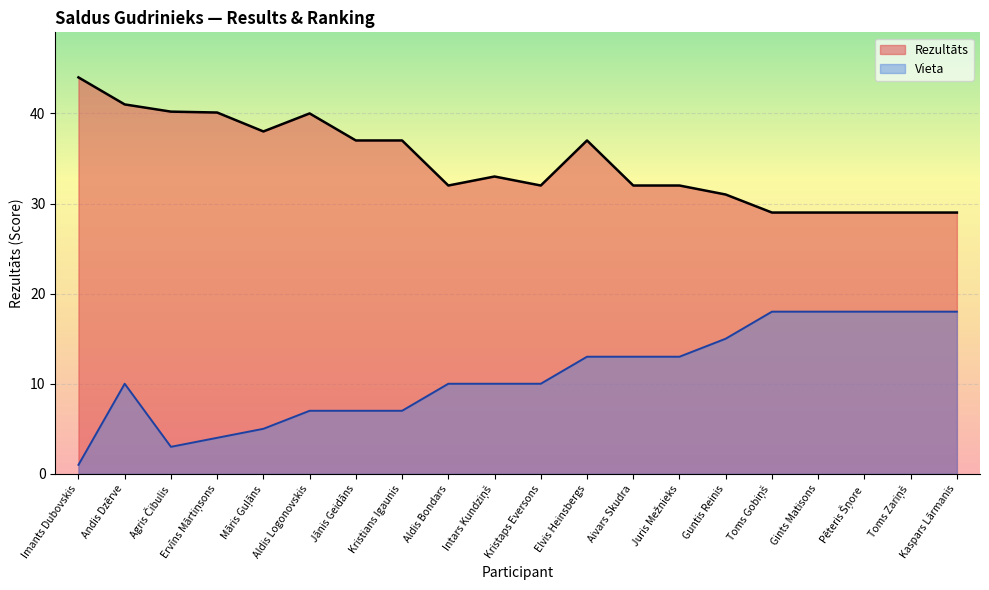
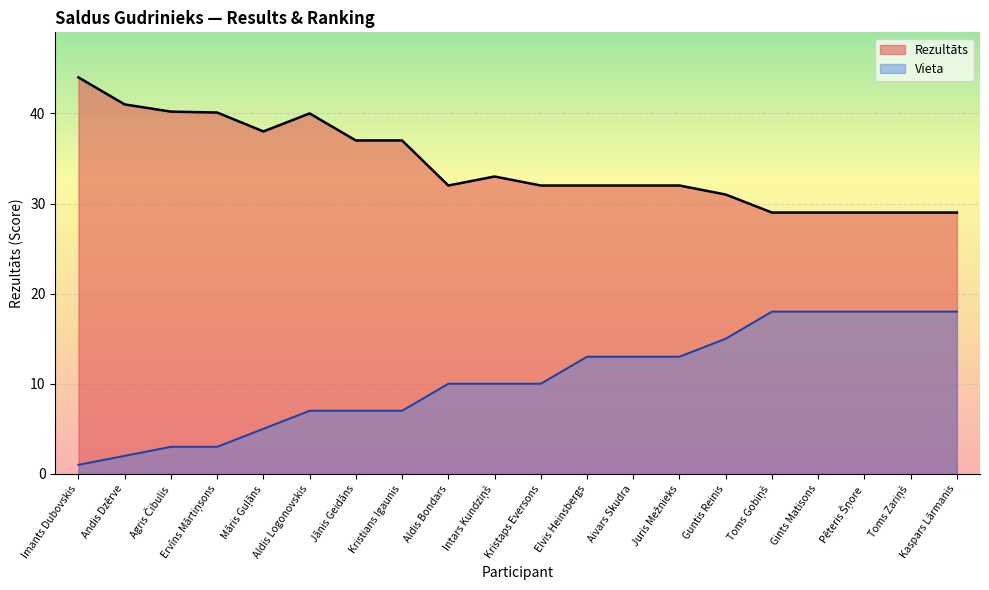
  {
    "Rezultāts": {
      "Imants Dubovskis": 44,
      "Andis Dzērve": 41,
      "Agris Čibulis": 40,
      "Ervīns Mārtiņsons": 40,
      "Māris Guļāns": 38,
      "Aldis Logonovskis": 40,
      "Jānis Geidāns": 37,
      "Kristians Igaunis": 37,
      "Aldis Bondars": 32,
      "Intars Kundziņš": 33,
      "Kristaps Eversons": 32,
-     "Elvis Heinsbergs": 37,
+     "Elvis Heinsbergs": 32,
      "Aivars Skudra": 32,
      "Juris Mežnieks": 32,
      "Guntis Reinis": 31,
      "Toms Gobiņš": 29,
      "Gints Matisons": 29,
      "Pēteris Šņore": 29,
      "Toms Zariņš": 29,
      "Kaspars Lārmanis": 29
    },
    "Vieta": {
      "Imants Dubovskis": 1,
-     "Andis Dzērve": 10,
+     "Andis Dzērve": 2,
      "Agris Čibulis": 3,
-     "Ervīns Mārtiņsons": 4,
+     "Ervīns Mārtiņsons": 3,
      "Māris Guļāns": 5,
      "Aldis Logonovskis": 7,
      "Jānis Geidāns": 7,
      "Kristians Igaunis": 7,
      "Aldis Bondars": 10,
      "Intars Kundziņš": 10,
      "Kristaps Eversons": 10,
      "Elvis Heinsbergs": 13,
      "Aivars Skudra": 13,
      "Juris Mežnieks": 13,
      "Guntis Reinis": 15,
      "Toms Gobiņš": 18,
      "Gints Matisons": 18,
      "Pēteris Šņore": 18,
      "Toms Zariņš": 18,
      "Kaspars Lārmanis": 18
    }
  }
